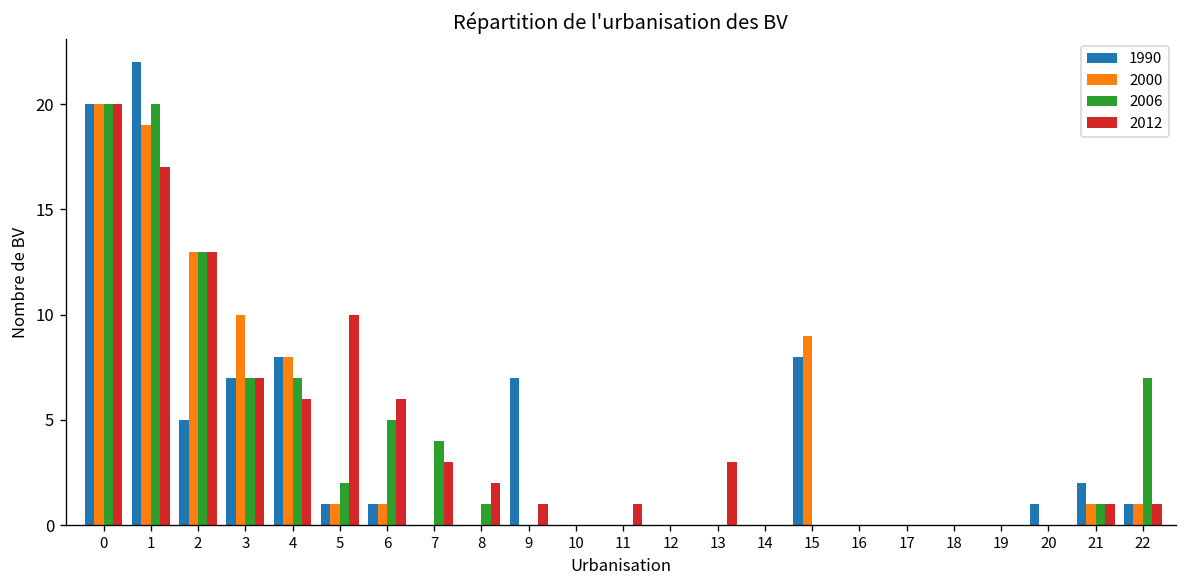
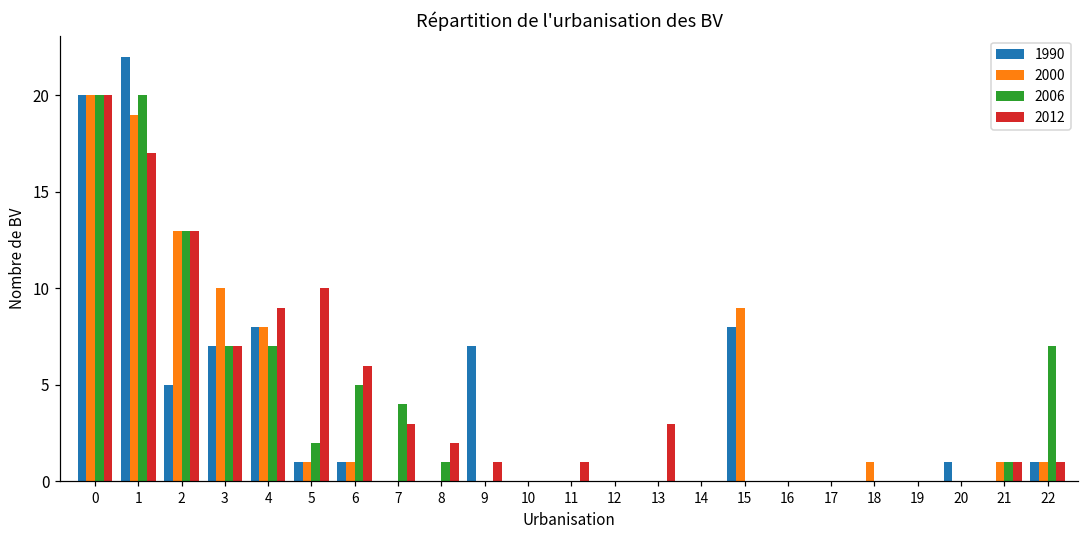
  {
    "1990": {
      "0": 20,
      "1": 22,
      "2": 5,
      "3": 7,
      "4": 8,
      "5": 1,
      "6": 1,
      "7": 0,
      "8": 0,
      "9": 7,
      "10": 0,
      "11": 0,
      "12": 0,
      "13": 0,
      "14": 0,
      "15": 8,
      "16": 0,
      "17": 0,
      "18": 0,
      "19": 0,
      "20": 1,
-     "21": 2,
+     "21": 0,
      "22": 1
    },
    "2000": {
      "0": 20,
      "1": 19,
      "2": 13,
      "3": 10,
      "4": 8,
      "5": 1,
      "6": 1,
      "7": 0,
      "8": 0,
      "9": 0,
      "10": 0,
      "11": 0,
      "12": 0,
      "13": 0,
      "14": 0,
      "15": 9,
      "16": 0,
      "17": 0,
-     "18": 0,
+     "18": 1,
      "19": 0,
      "20": 0,
      "21": 1,
      "22": 1
    },
    "2006": {
      "0": 20,
      "1": 20,
      "2": 13,
      "3": 7,
      "4": 7,
      "5": 2,
      "6": 5,
      "7": 4,
      "8": 1,
      "9": 0,
      "10": 0,
      "11": 0,
      "12": 0,
      "13": 0,
      "14": 0,
      "15": 0,
      "16": 0,
      "17": 0,
      "18": 0,
      "19": 0,
      "20": 0,
      "21": 1,
      "22": 7
    },
    "2012": {
      "0": 20,
      "1": 17,
      "2": 13,
      "3": 7,
-     "4": 6,
+     "4": 9,
      "5": 10,
      "6": 6,
      "7": 3,
      "8": 2,
      "9": 1,
      "10": 0,
      "11": 1,
      "12": 0,
      "13": 3,
      "14": 0,
      "15": 0,
      "16": 0,
      "17": 0,
      "18": 0,
      "19": 0,
      "20": 0,
      "21": 1,
      "22": 1
    }
  }
